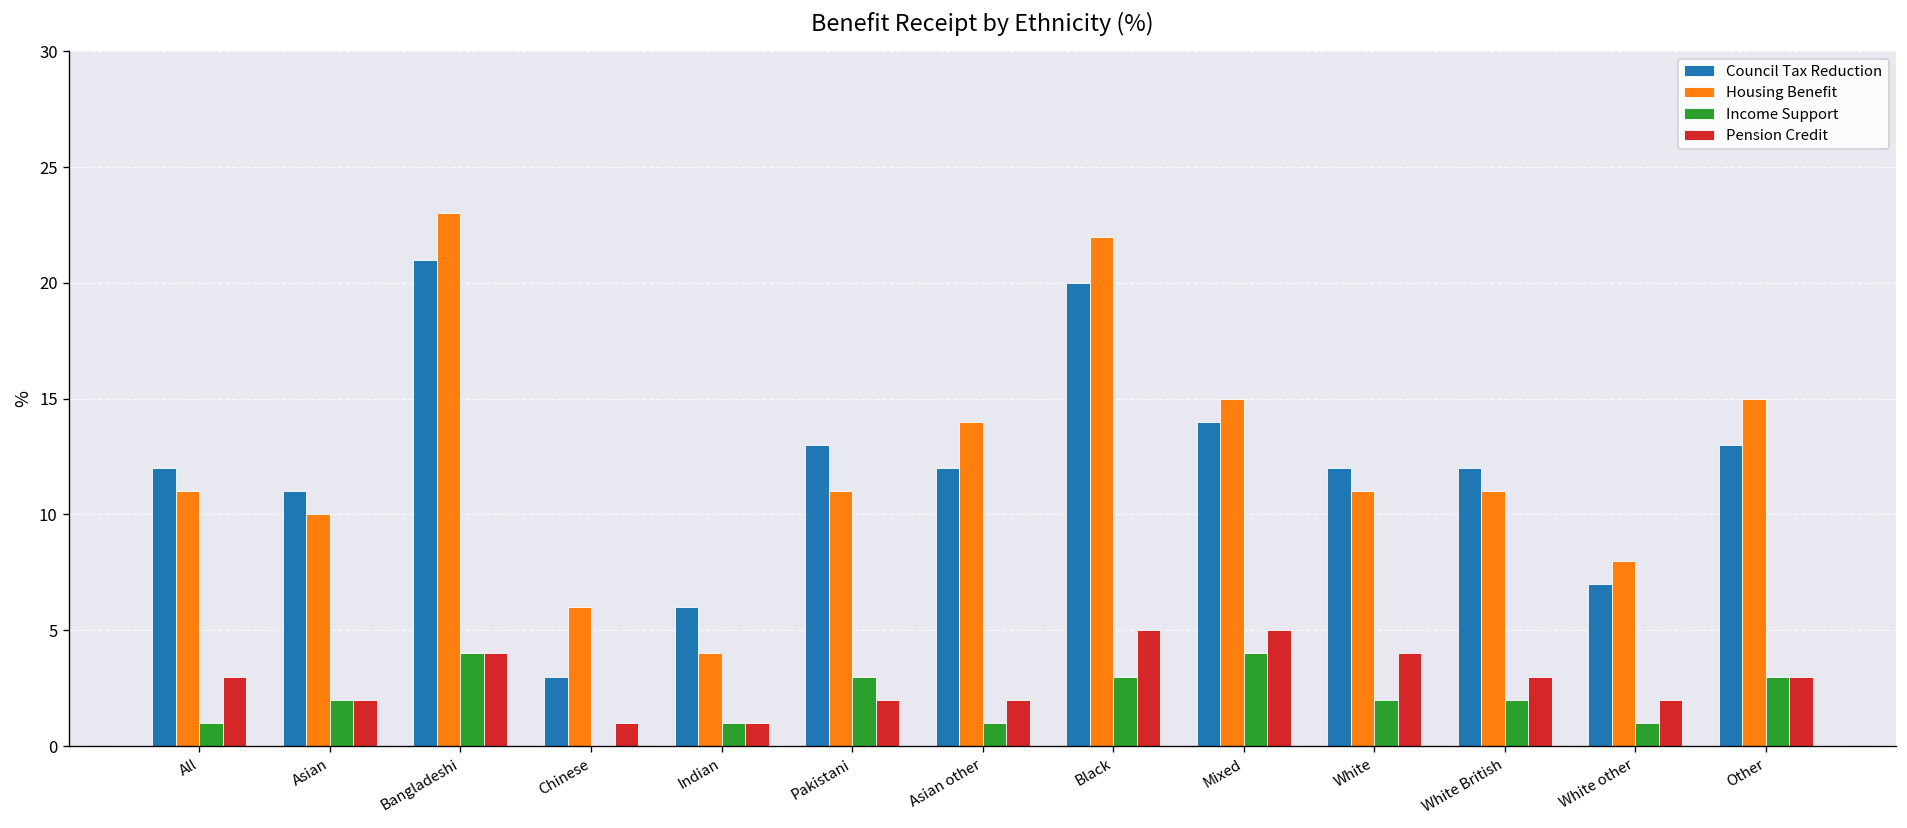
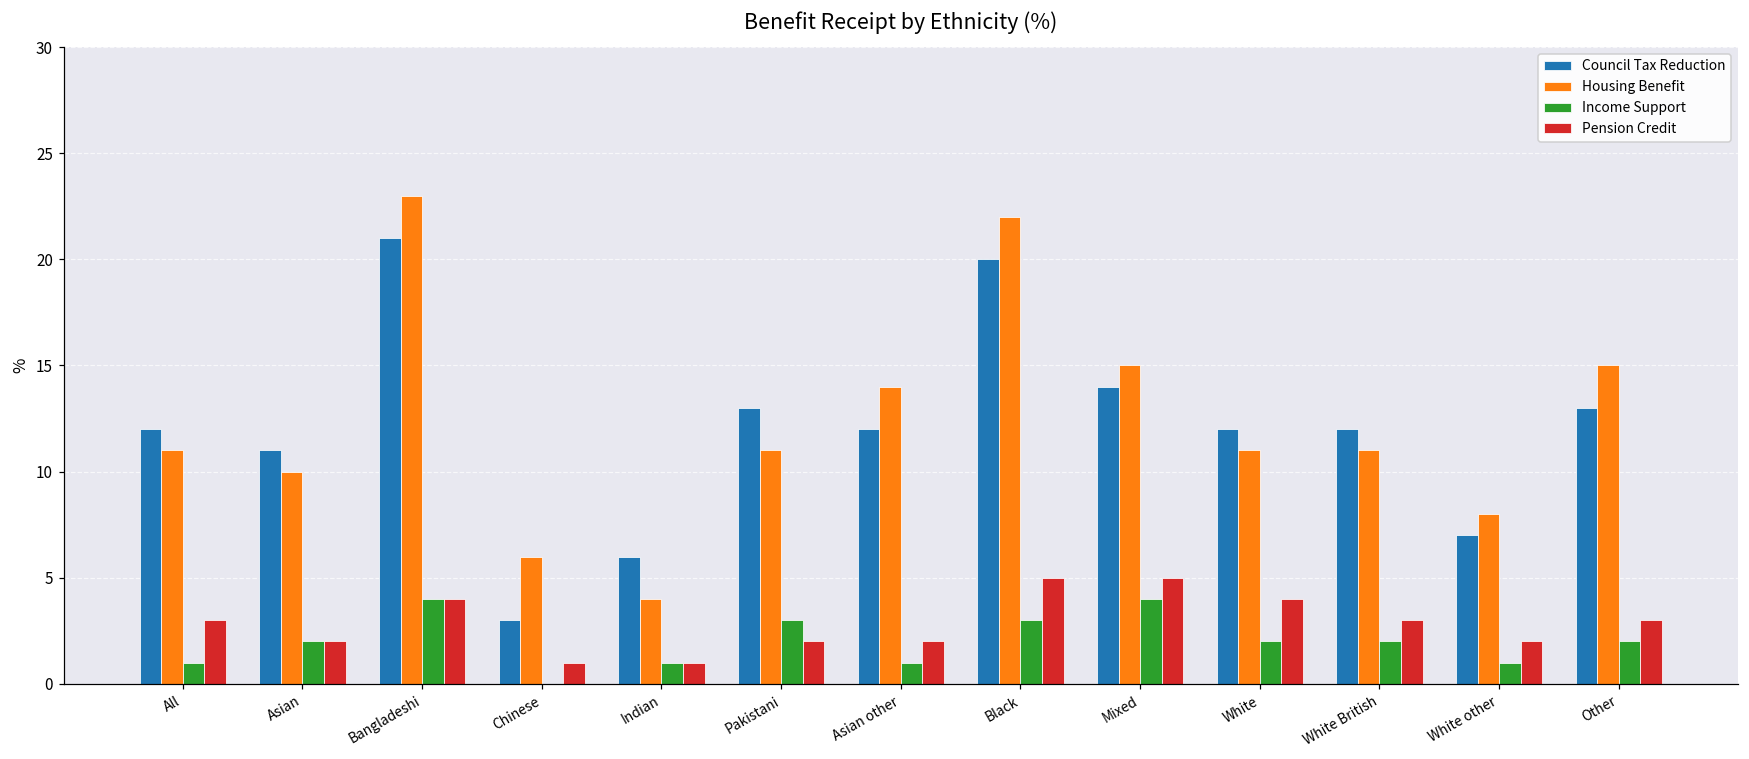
  {
    "Council Tax Reduction": {
      "All": 12,
      "Asian": 11,
      "Bangladeshi": 21,
      "Chinese": 3,
      "Indian": 6,
      "Pakistani": 13,
      "Asian other": 12,
      "Black": 20,
      "Mixed": 14,
      "White": 12,
      "White British": 12,
      "White other": 7,
      "Other": 13
    },
    "Housing Benefit": {
      "All": 11,
      "Asian": 10,
      "Bangladeshi": 23,
      "Chinese": 6,
      "Indian": 4,
      "Pakistani": 11,
      "Asian other": 14,
      "Black": 22,
      "Mixed": 15,
      "White": 11,
      "White British": 11,
      "White other": 8,
      "Other": 15
    },
    "Income Support": {
      "All": 1,
      "Asian": 2,
      "Bangladeshi": 4,
      "Chinese": 0,
      "Indian": 1,
      "Pakistani": 3,
      "Asian other": 1,
      "Black": 3,
      "Mixed": 4,
      "White": 2,
      "White British": 2,
      "White other": 1,
-     "Other": 3
+     "Other": 2
    },
    "Pension Credit": {
      "All": 3,
      "Asian": 2,
      "Bangladeshi": 4,
      "Chinese": 1,
      "Indian": 1,
      "Pakistani": 2,
      "Asian other": 2,
      "Black": 5,
      "Mixed": 5,
      "White": 4,
      "White British": 3,
      "White other": 2,
      "Other": 3
    }
  }
